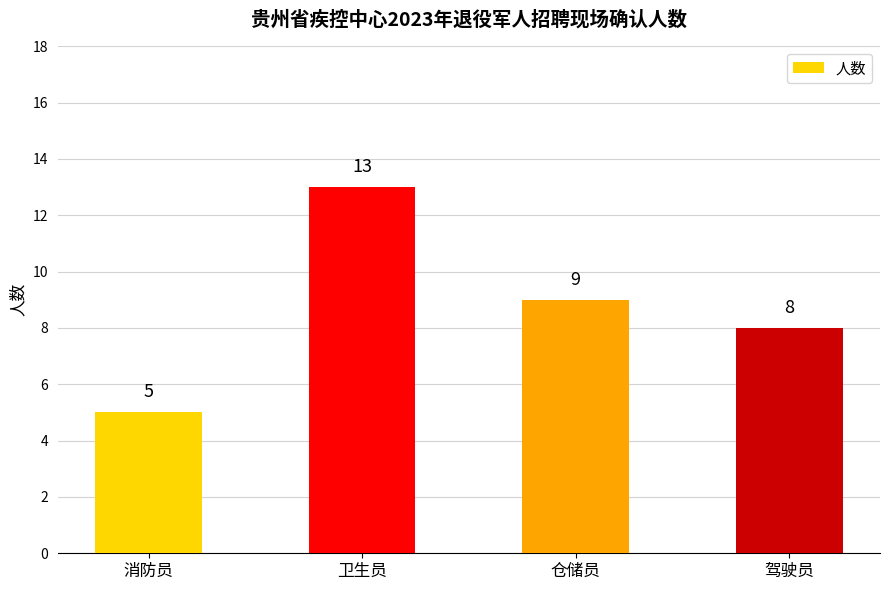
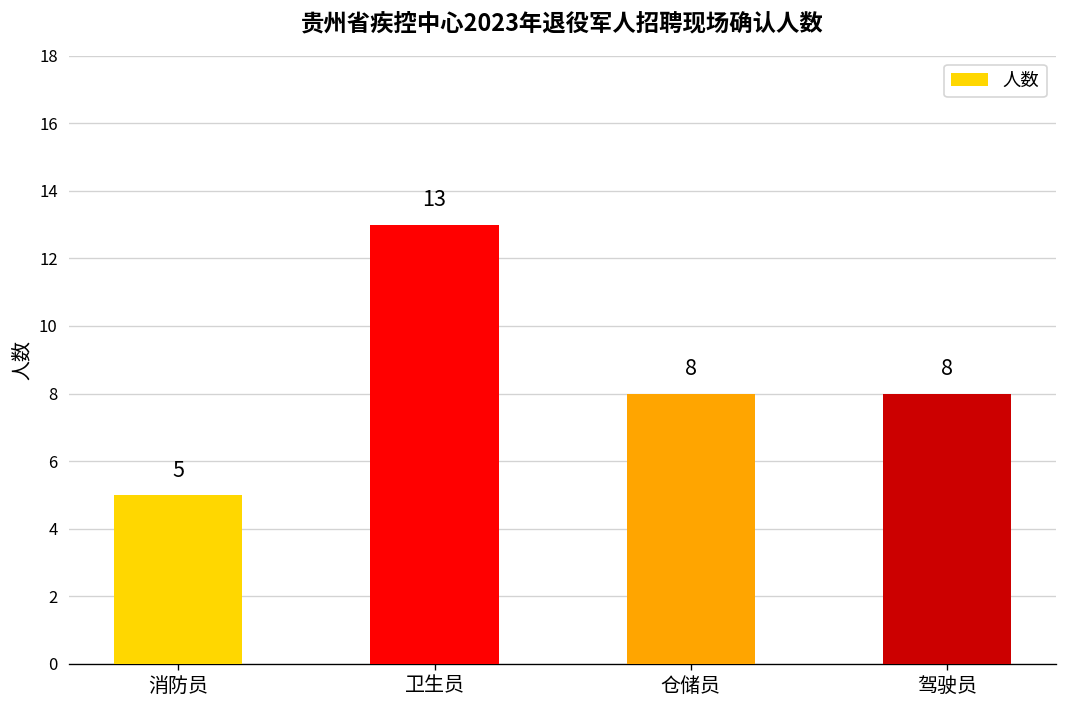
  {
    "消防员": 5,
    "卫生员": 13,
-   "仓储员": 9,
+   "仓储员": 8,
    "驾驶员": 8
  }
